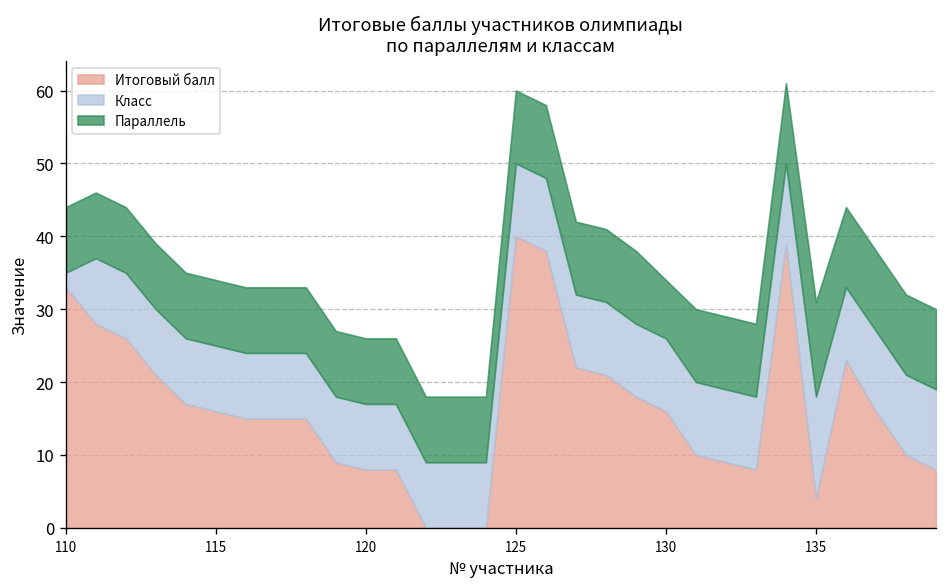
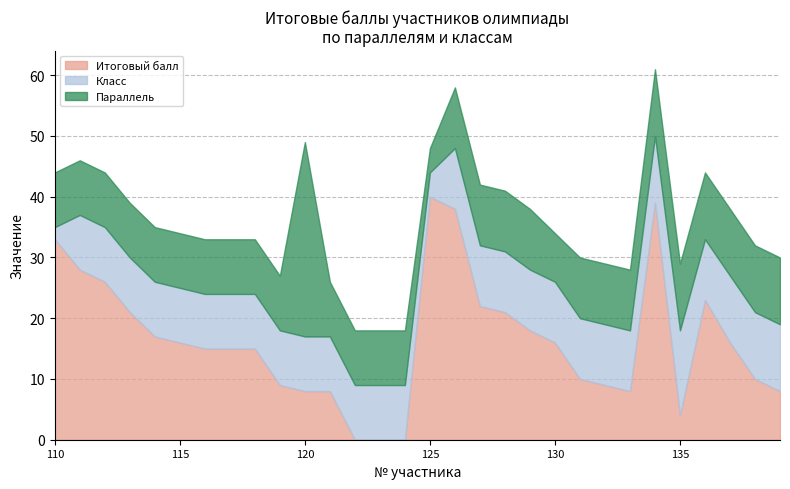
  {
    "Итоговый балл": {
      "110": 33,
      "115": 16,
      "120": 8,
      "125": 40,
      "130": 16,
      "135": 4
    },
    "Класс": {
      "110": 2,
      "115": 9,
      "120": 9,
-     "125": 10,
+     "125": 4,
      "130": 10,
      "135": 14
    },
    "Параллель": {
      "110": 9,
      "115": 9,
-     "120": 9,
-     "125": 10,
+     "120": 32,
+     "125": 4,
      "130": 8,
-     "135": 13
+     "135": 11
    }
  }
